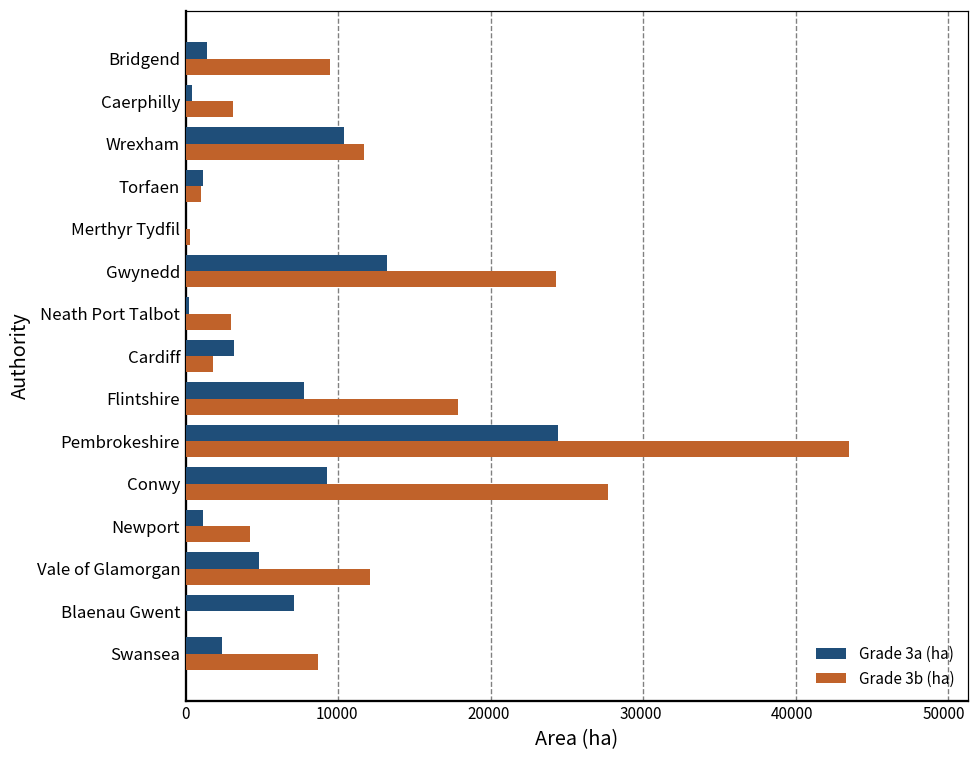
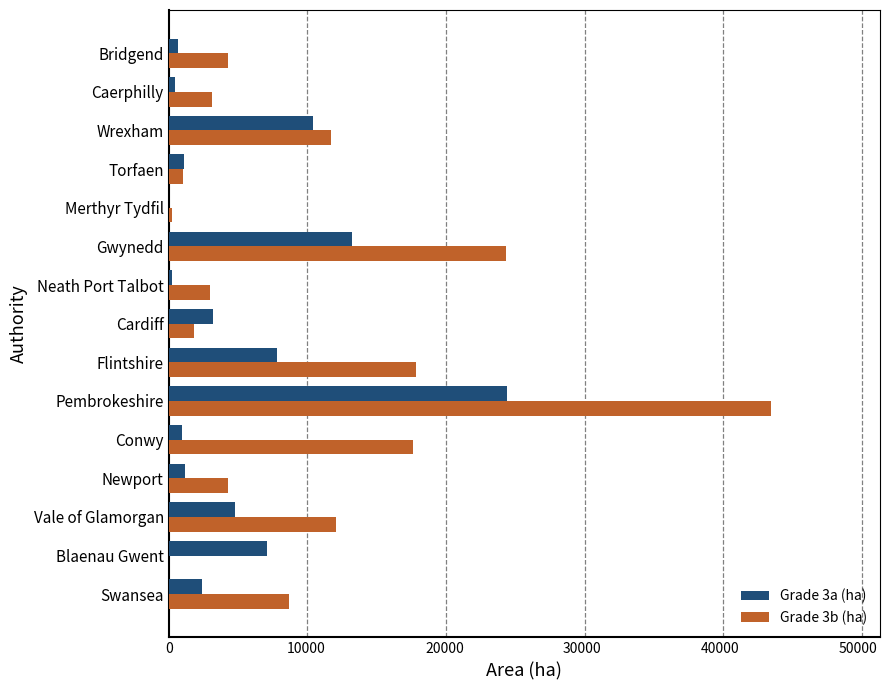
  {
    "Grade 3a (ha)": {
-     "Bridgend": 1400,
+     "Bridgend": 700,
      "Caerphilly": 400,
      "Wrexham": 10400,
      "Torfaen": 1100,
      "Merthyr Tydfil": 0,
      "Gwynedd": 13300,
      "Neath Port Talbot": 200,
      "Cardiff": 3200,
      "Flintshire": 7800,
      "Pembrokeshire": 24500,
-     "Conwy": 9300,
+     "Conwy": 1000,
      "Newport": 1200,
      "Vale of Glamorgan": 4800,
      "Blaenau Gwent": 7100,
      "Swansea": 2400
    },
    "Grade 3b (ha)": {
-     "Bridgend": 9500,
+     "Bridgend": 4300,
      "Caerphilly": 3100,
      "Wrexham": 11800,
      "Torfaen": 1000,
      "Merthyr Tydfil": 300,
      "Gwynedd": 24400,
      "Neath Port Talbot": 3000,
      "Cardiff": 1800,
      "Flintshire": 17900,
      "Pembrokeshire": 43700,
-     "Conwy": 27800,
+     "Conwy": 17700,
      "Newport": 4300,
      "Vale of Glamorgan": 12200,
      "Swansea": 8700
    }
  }
